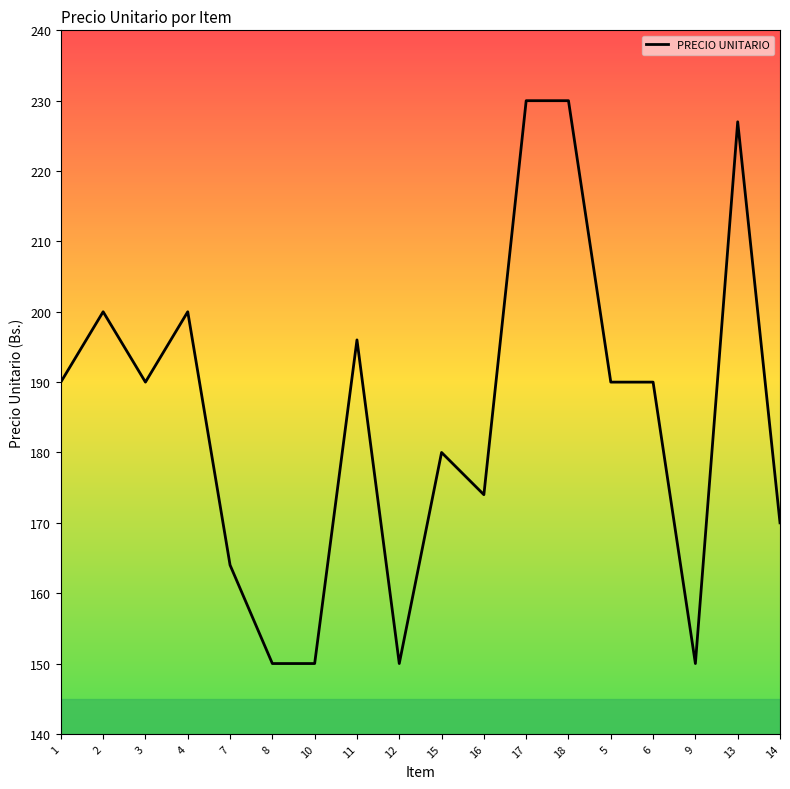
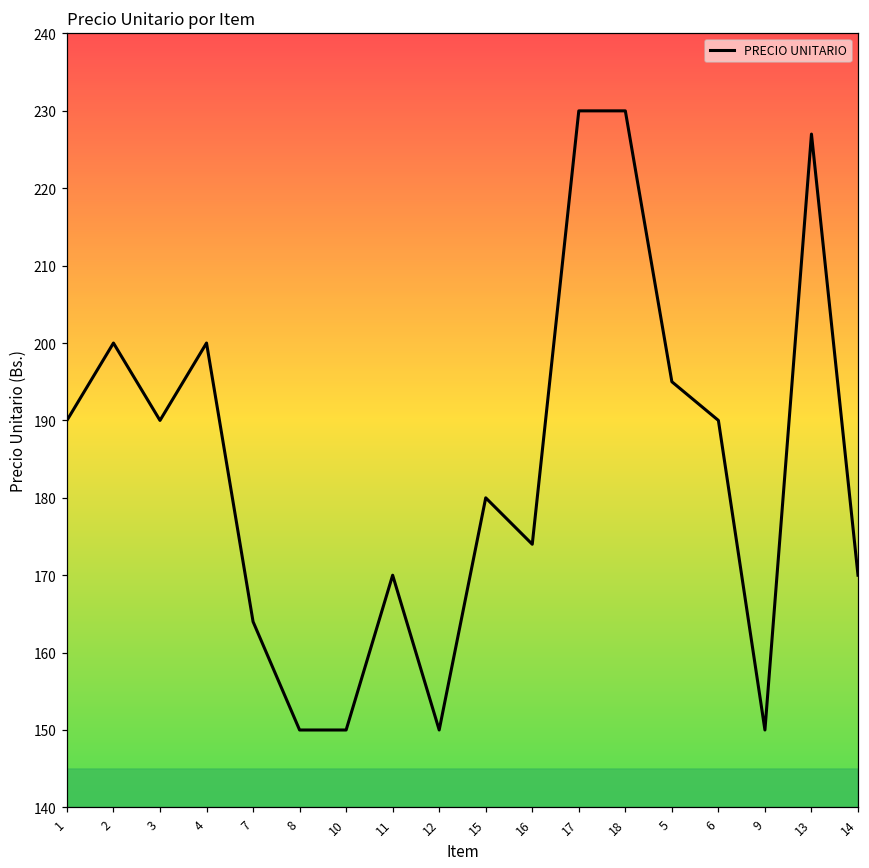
  {
    "1": 190,
    "2": 200,
    "3": 190,
    "4": 200,
    "7": 164,
    "8": 150,
    "10": 150,
-   "11": 196,
+   "11": 170,
    "12": 150,
    "15": 180,
    "16": 174,
    "17": 230,
    "18": 230,
-   "5": 190,
+   "5": 195,
    "6": 190,
    "9": 150,
    "13": 227,
    "14": 170
  }
